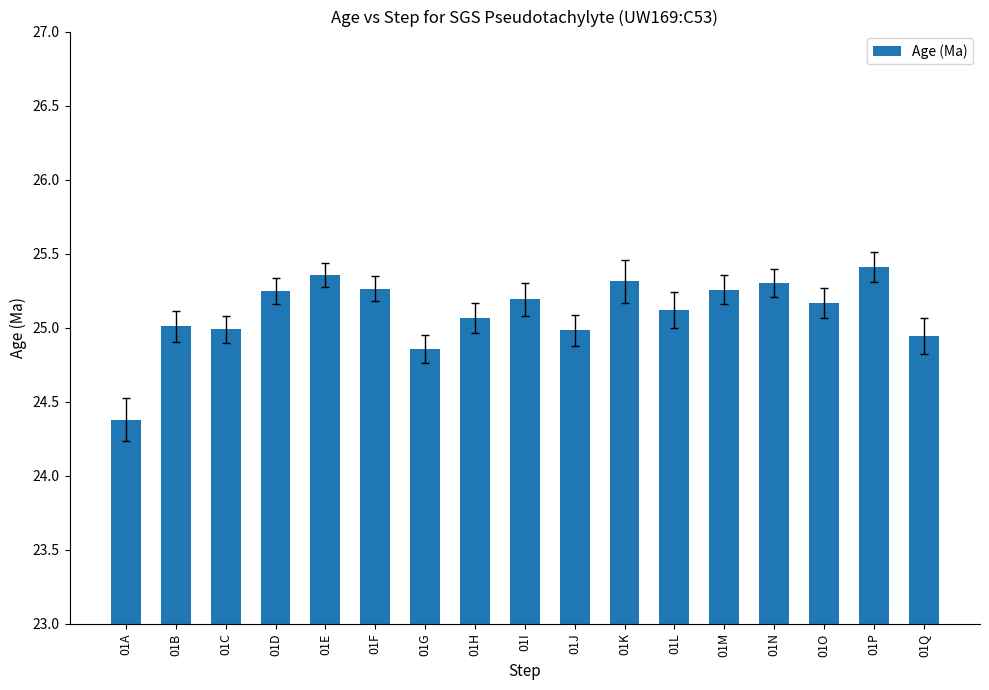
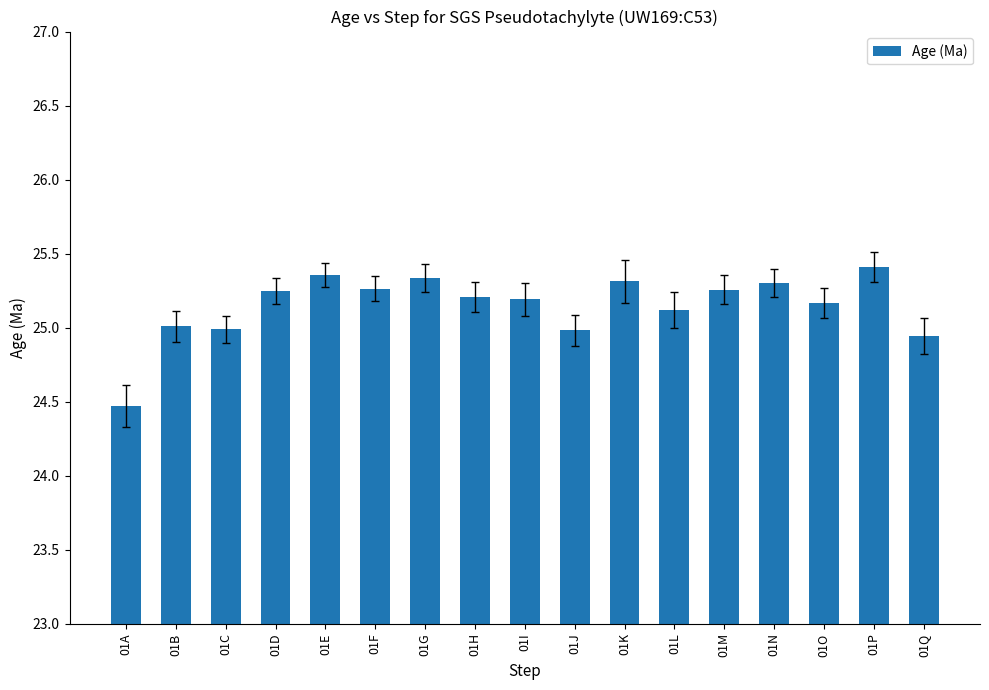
  {
    "Age (Ma)": {
-     "01A": 24.38,
+     "01A": 24.47,
      "01B": 25.01,
      "01C": 24.99,
      "01D": 25.25,
      "01E": 25.36,
      "01F": 25.26,
-     "01G": 24.85,
-     "01H": 25.07,
+     "01G": 25.33,
+     "01H": 25.20,
      "01I": 25.19,
      "01J": 24.98,
      "01K": 25.31,
      "01L": 25.12,
      "01M": 25.26,
      "01N": 25.30,
      "01O": 25.17,
      "01P": 25.41,
      "01Q": 24.94
    }
  }
